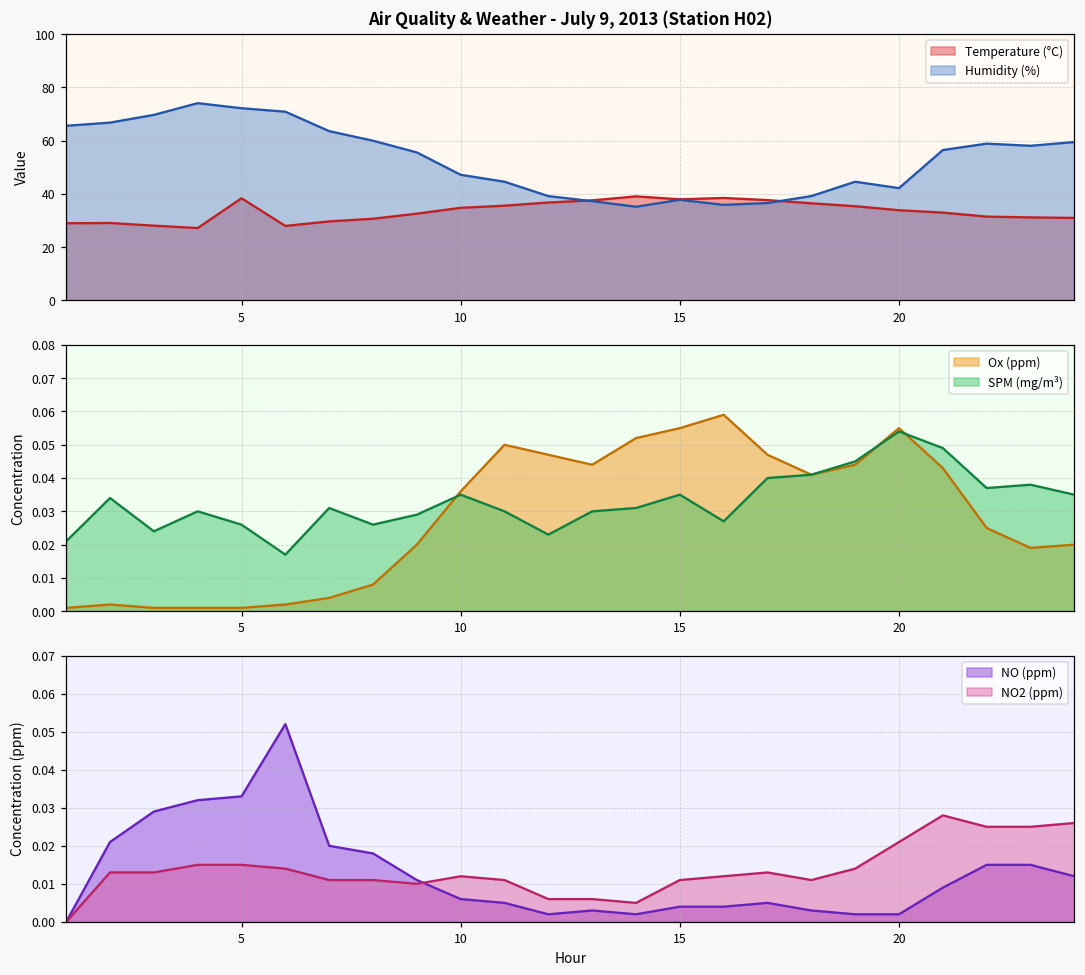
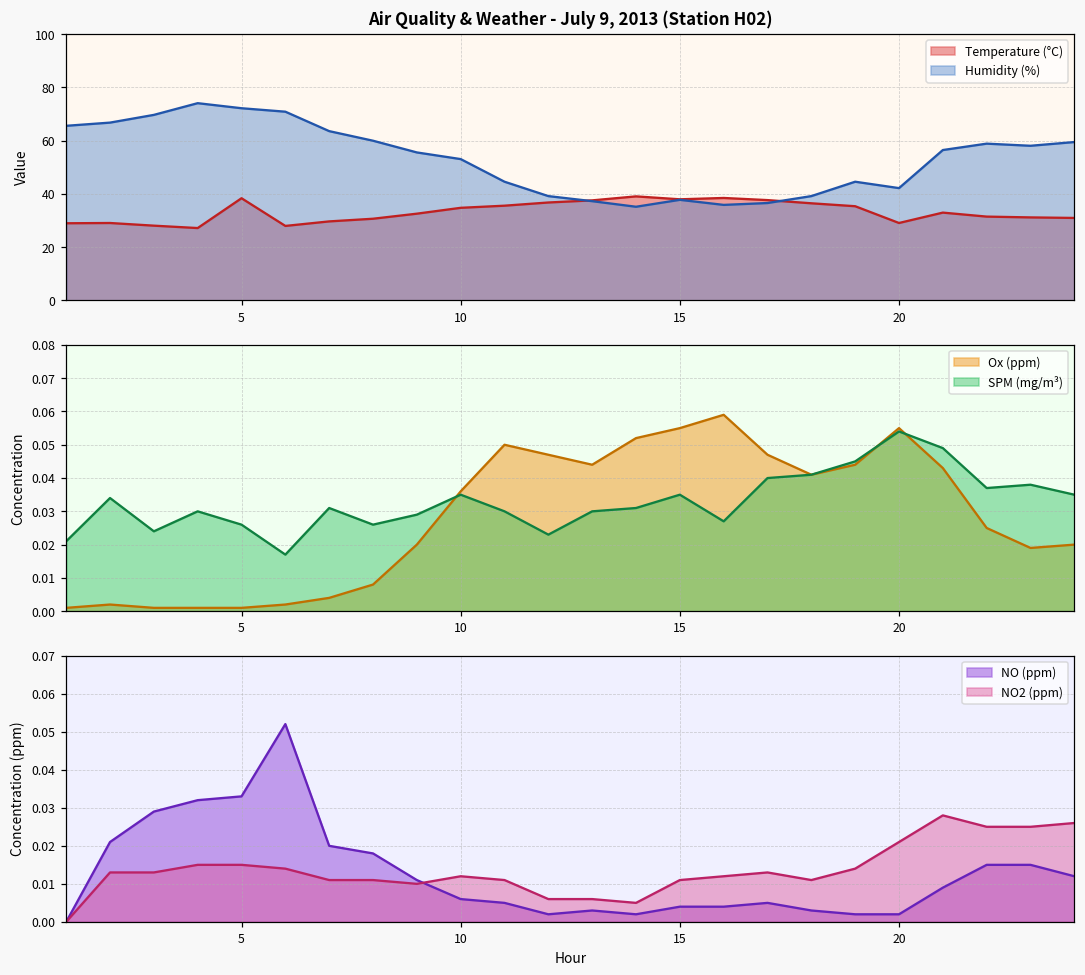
  {
    "Air Quality & Weather - July 9, 2013 (Station H02)": {
      "Temperature (°C)": {
        "5": 38,
        "10": 35,
-       "20": 34
+       "20": 29
      },
      "Humidity (%)": {
        "5": 72,
-       "10": 47,
+       "10": 53,
        "20": 42
      }
    }
  }
